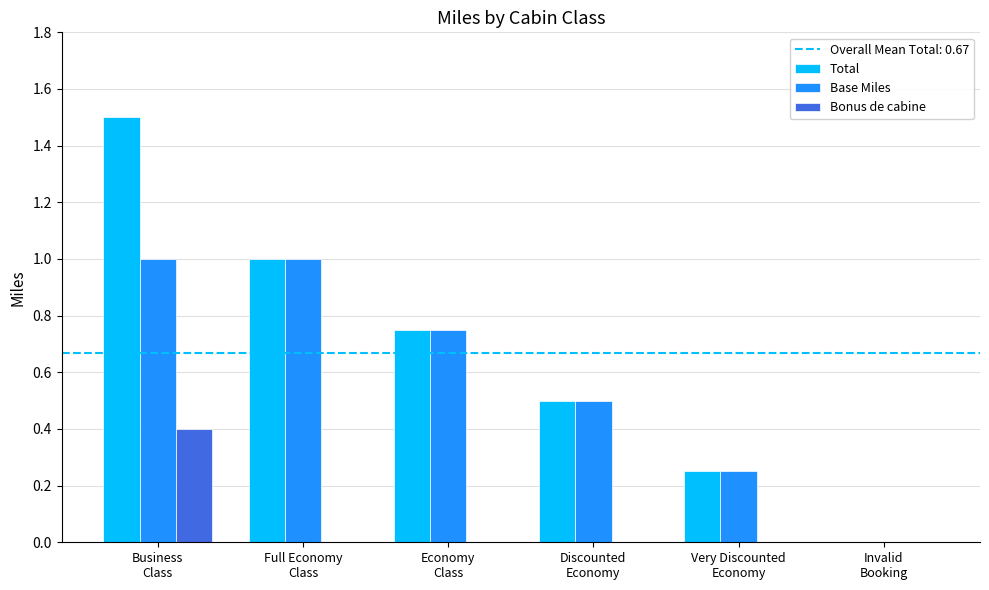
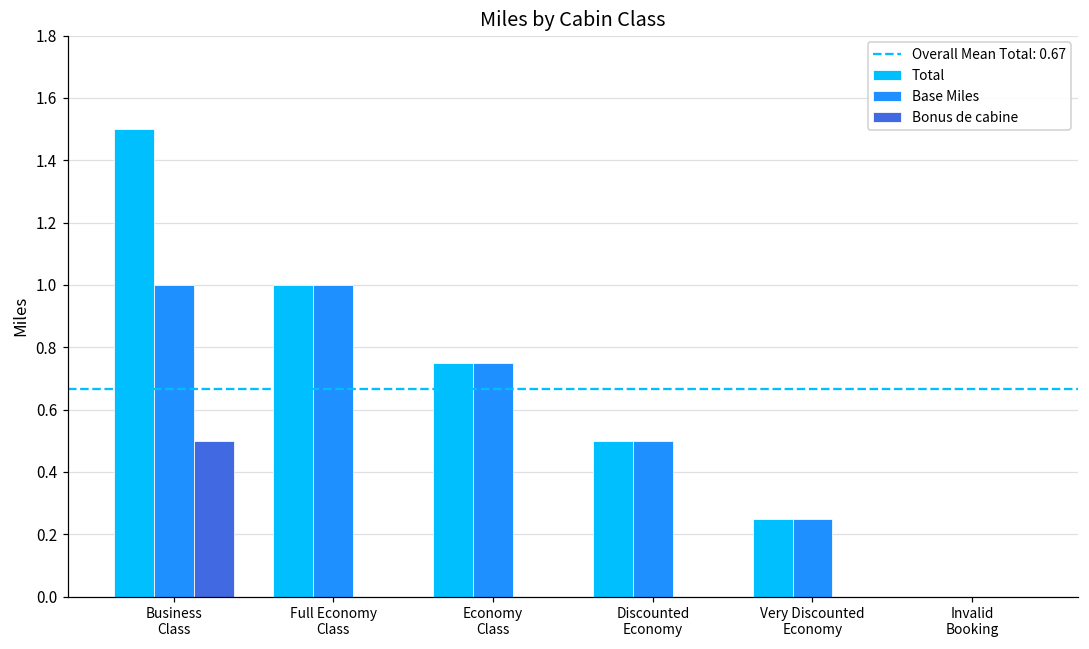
  {
    "Bonus de cabine": {
-     "Business Class": 0.4,
+     "Business Class": 0.5,
      "Full Economy Class": 0.0,
      "Economy Class": 0.0,
      "Discounted Economy": 0.0,
      "Very Discounted Economy": 0.0,
      "Invalid Booking": 0.0
    }
  }
